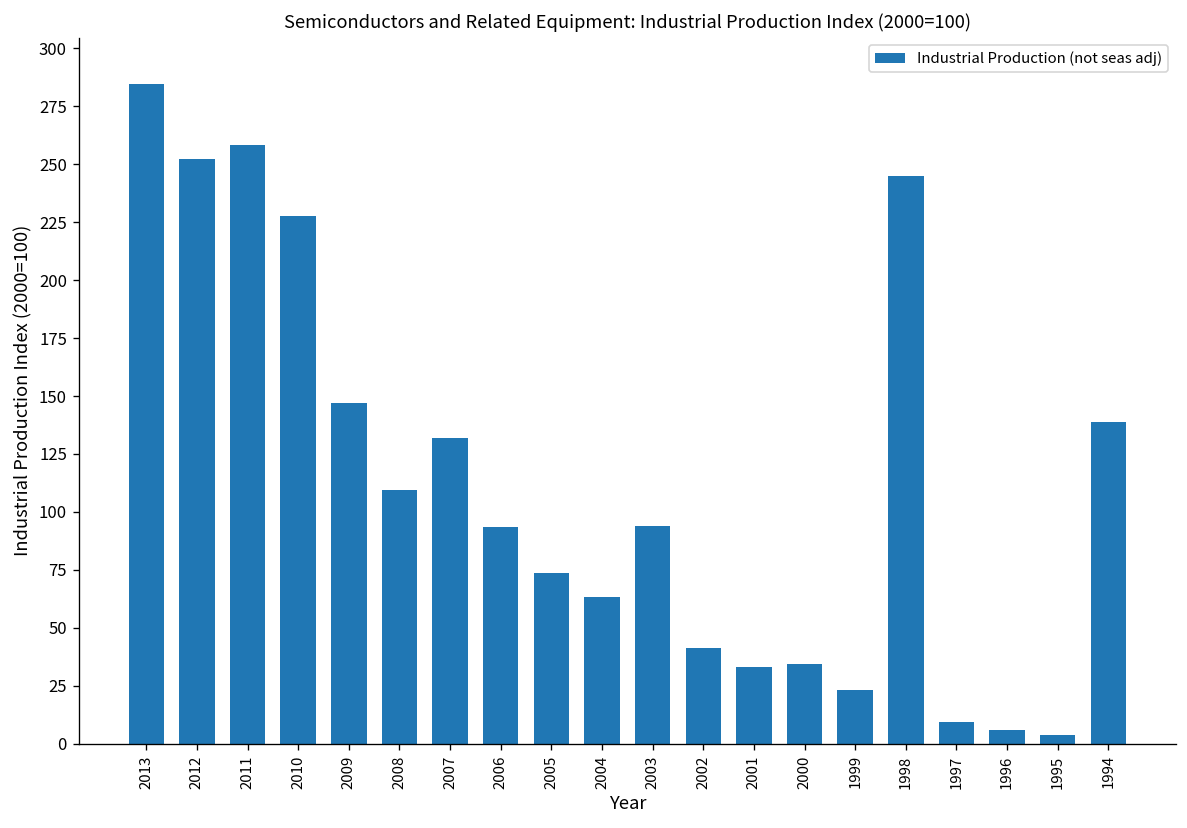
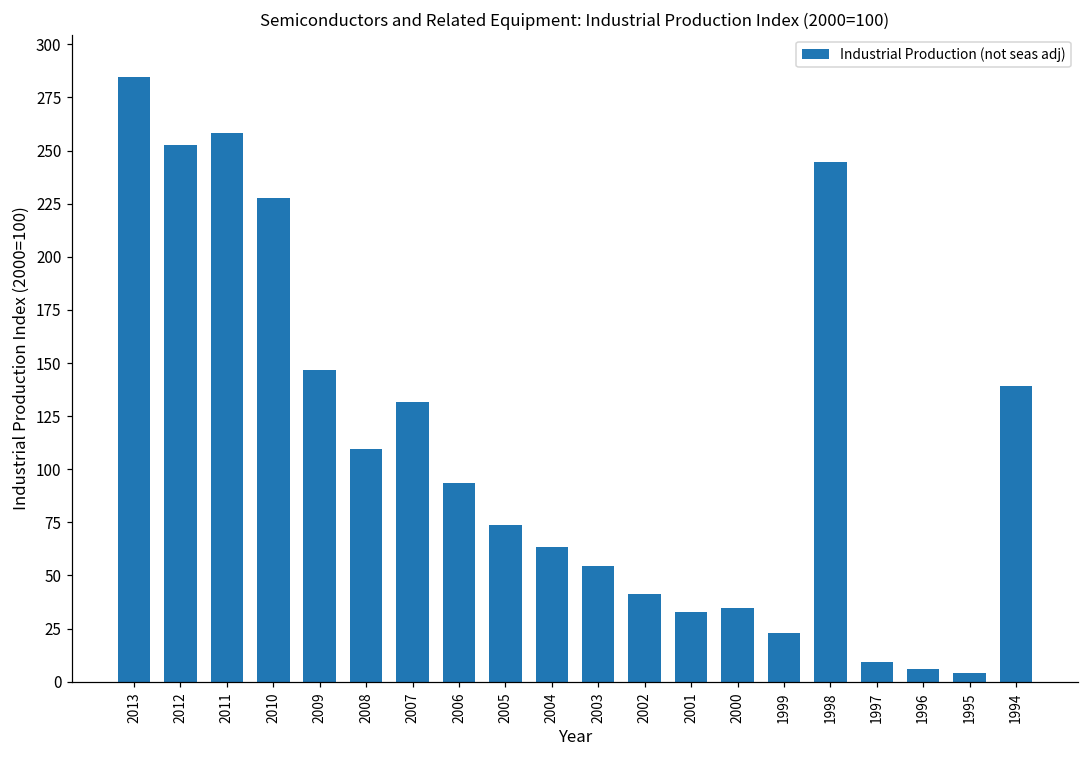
  {
    "2013": 285,
    "2012": 252,
    "2011": 258,
    "2010": 228,
    "2009": 147,
    "2008": 110,
    "2007": 132,
    "2006": 93,
    "2005": 74,
    "2004": 63,
-   "2003": 94,
+   "2003": 55,
    "2002": 41,
    "2001": 33,
    "2000": 34,
    "1999": 23,
    "1998": 245,
    "1997": 9,
    "1996": 6,
    "1995": 4,
    "1994": 139
  }
